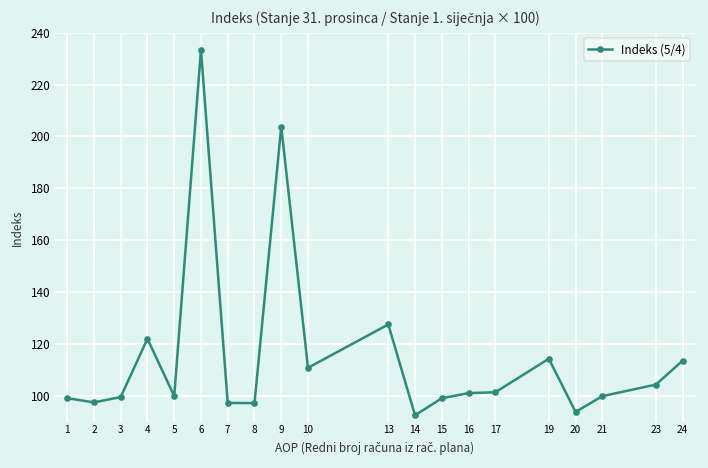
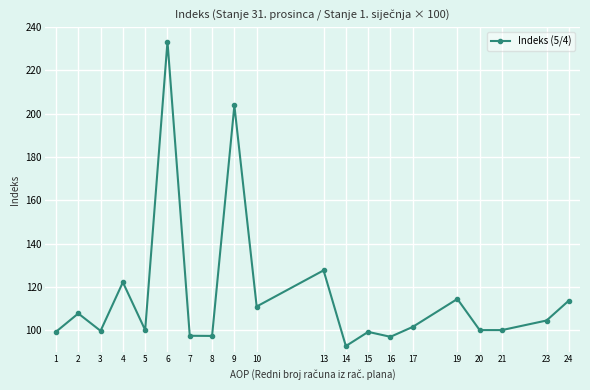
  {
    "1": 99,
-   "2": 98,
+   "2": 108,
    "3": 100,
    "4": 122,
    "5": 100,
    "6": 233,
    "7": 97,
    "8": 97,
    "9": 204,
    "10": 111,
    "13": 128,
    "14": 93,
    "15": 99,
-   "16": 101,
+   "16": 97,
    "17": 101,
    "19": 114,
-   "20": 94,
+   "20": 100,
    "21": 100,
    "23": 104,
    "24": 114
  }
